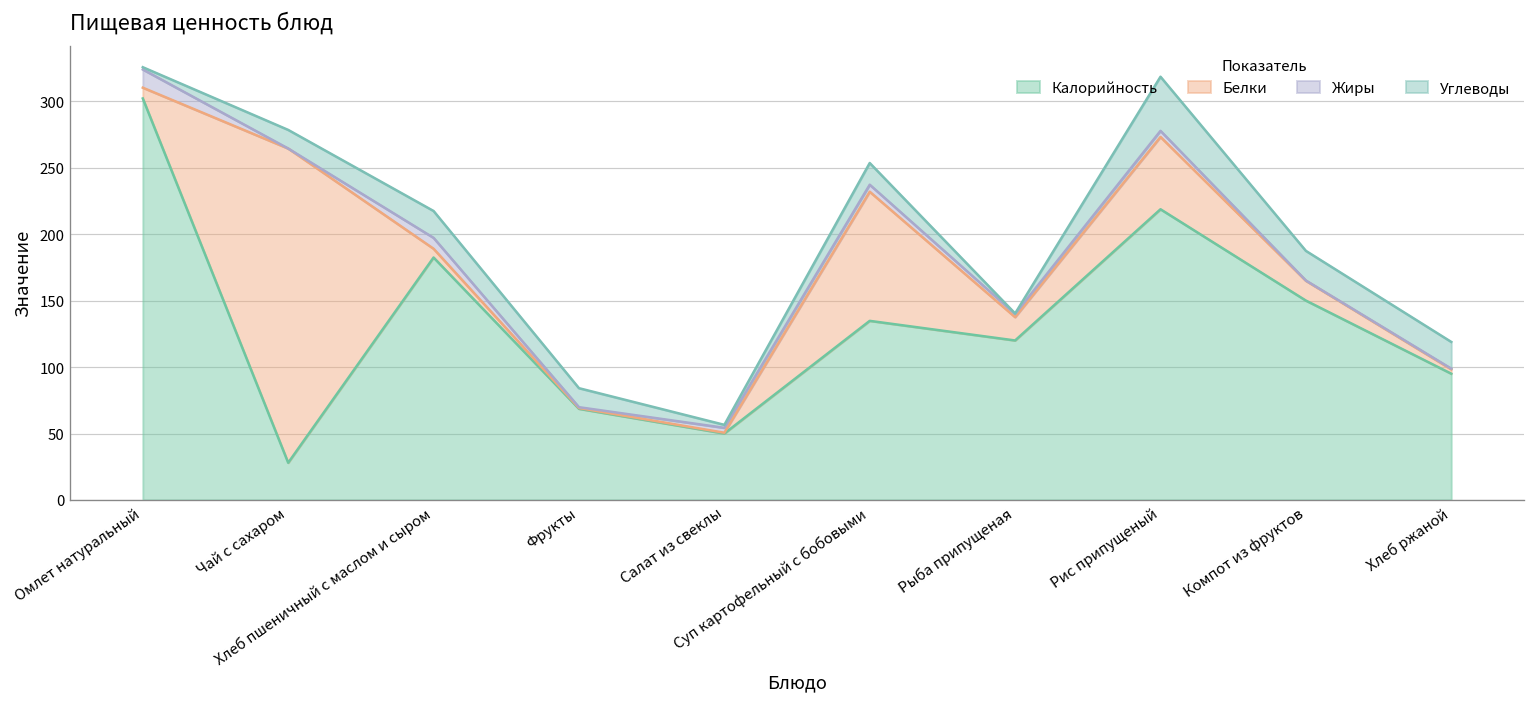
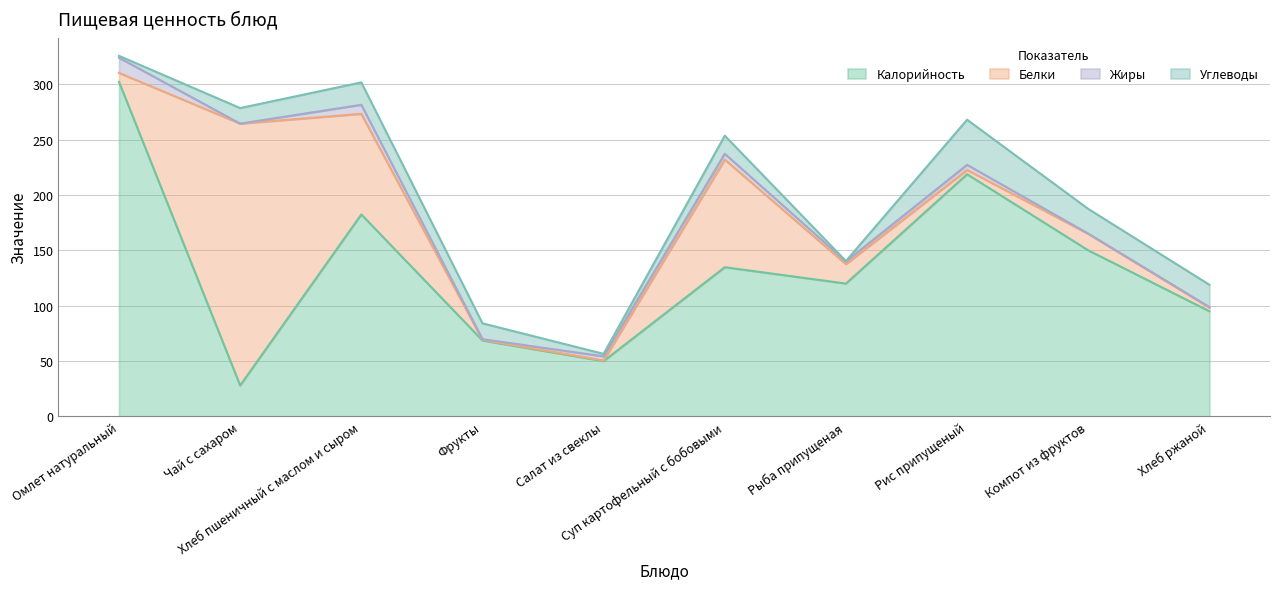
  {
    "Белки": {
      "Омлет натуральный": 8,
-     "Хлеб пшеничный с маслом и сыром": 7,
+     "Хлеб пшеничный с маслом и сыром": 91,
      "Суп картофельный с бобовыми": 97,
      "Рыба припущеная": 18,
-     "Рис припущеный": 54
+     "Рис припущеный": 4
    }
  }
